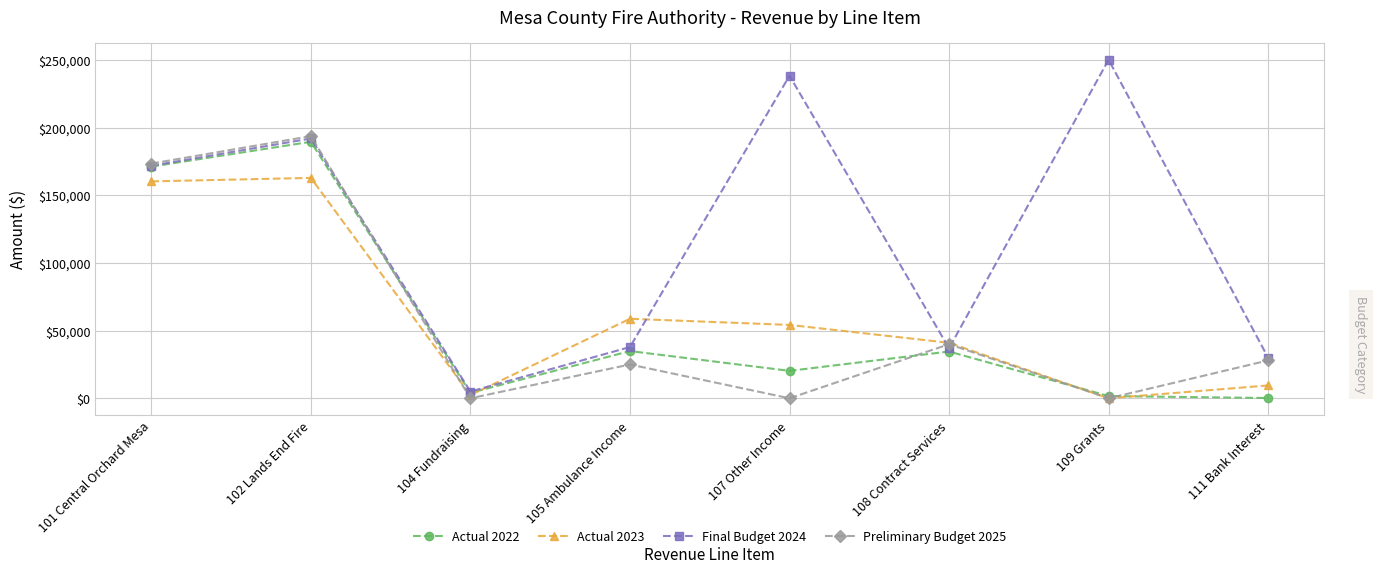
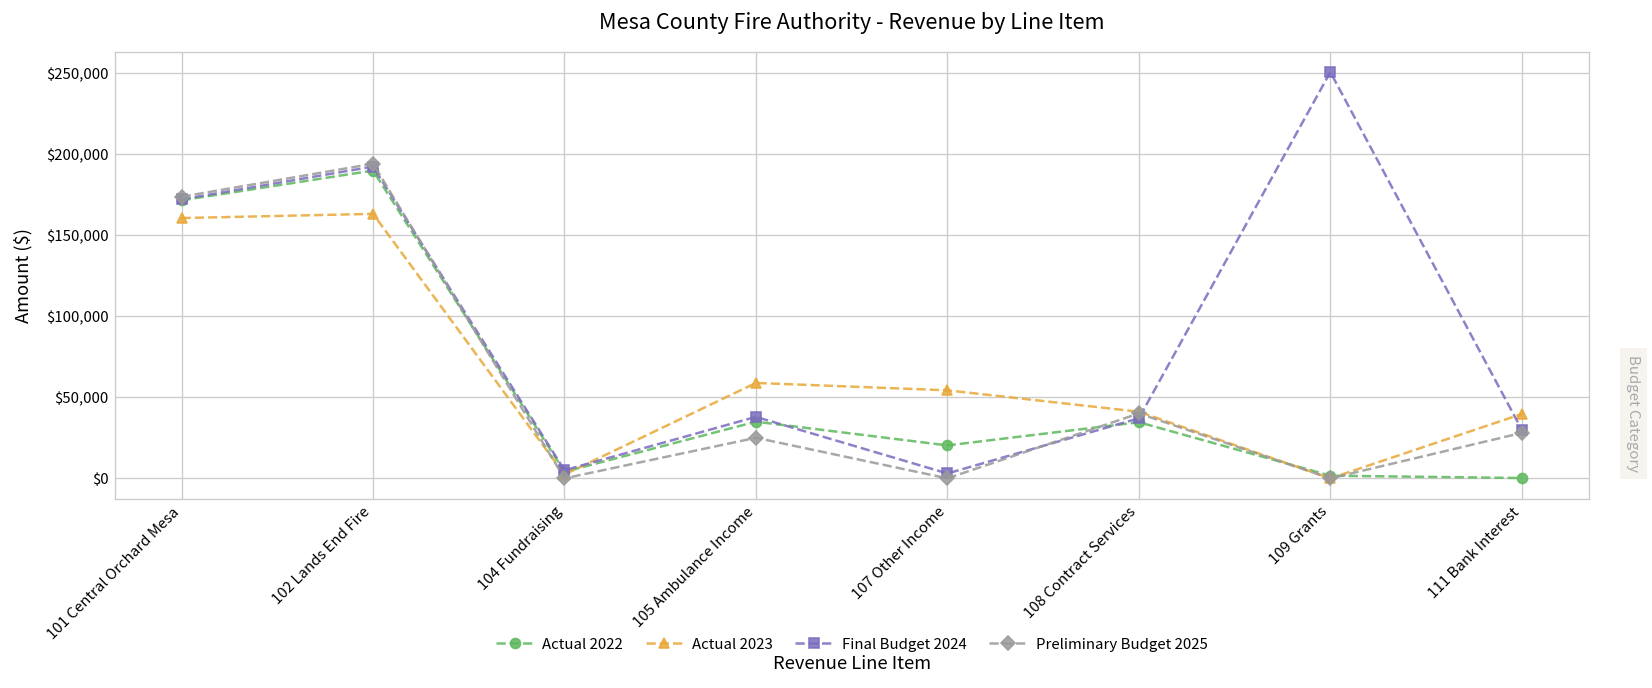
  {
    "Actual 2022": {
      "102 Lands End Fire": "$190,000",
      "105 Ambulance Income": "$35,000",
      "107 Other Income": "$20,000",
      "108 Contract Services": "$35,000",
      "111 Bank Interest": "$0"
    },
    "Actual 2023": {
      "101 Central Orchard Mesa": "$160,000",
      "102 Lands End Fire": "$163,000",
      "105 Ambulance Income": "$59,000",
      "107 Other Income": "$54,000",
-     "111 Bank Interest": "$9,000"
+     "111 Bank Interest": "$40,000"
    },
    "Final Budget 2024": {
      "105 Ambulance Income": "$38,000",
-     "107 Other Income": "$239,000",
+     "107 Other Income": "$3,000",
      "108 Contract Services": "$37,000",
      "109 Grants": "$250,000",
      "111 Bank Interest": "$30,000"
    },
    "Preliminary Budget 2025": {
      "104 Fundraising": "$0",
      "105 Ambulance Income": "$25,000",
      "107 Other Income": "$0",
      "111 Bank Interest": "$28,000"
    }
  }
